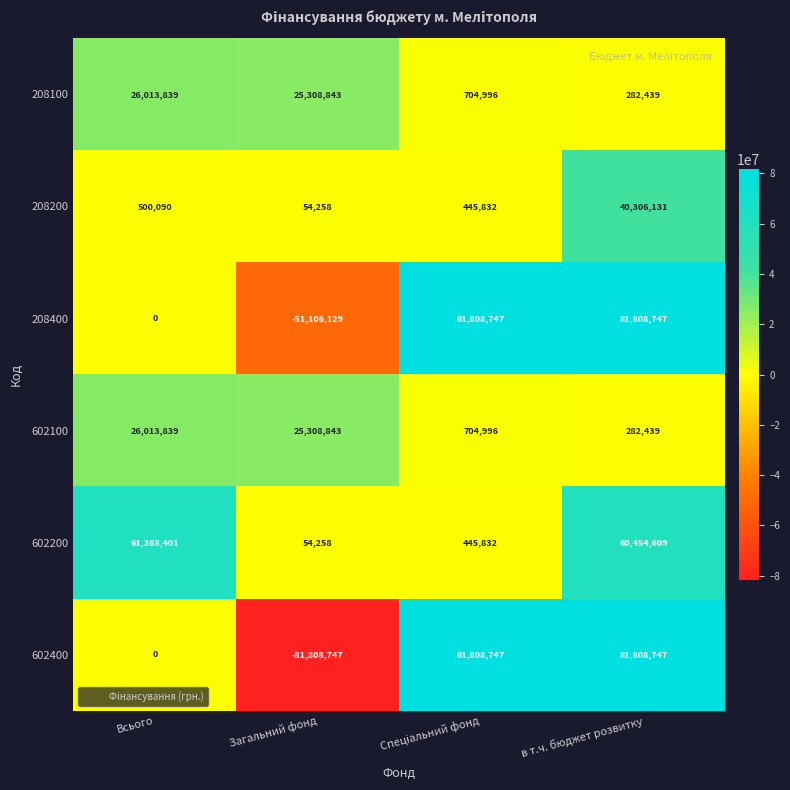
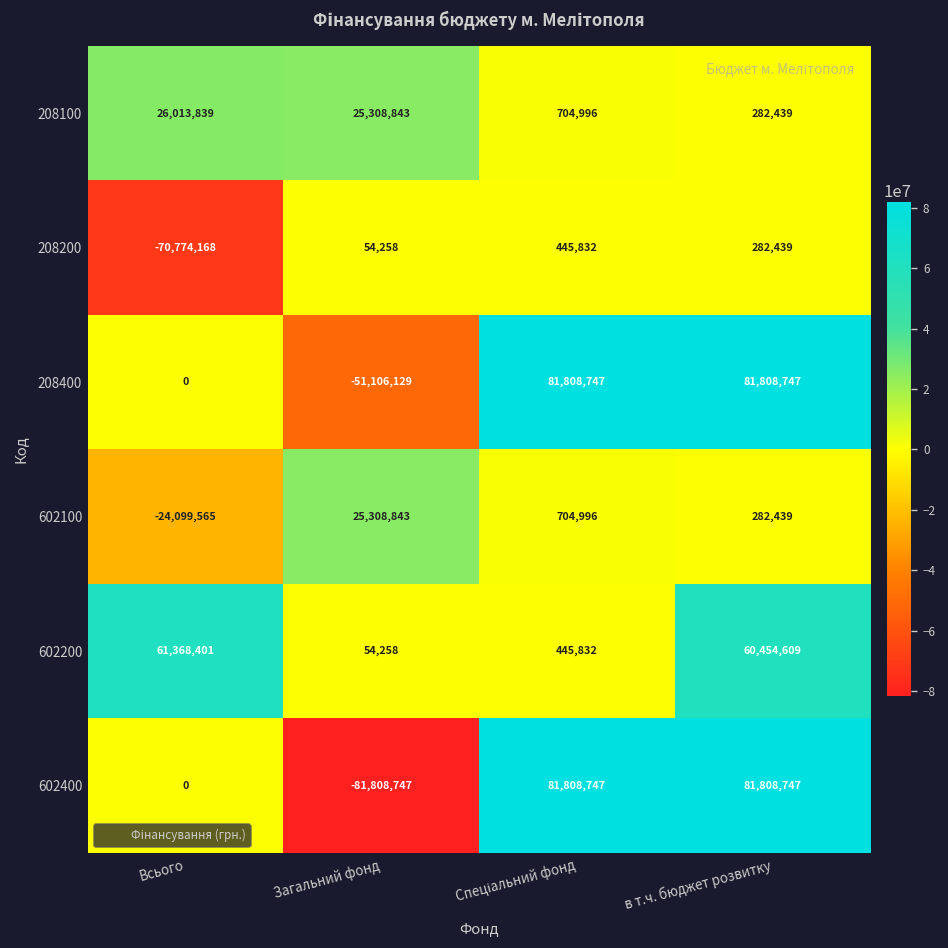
  {
    "208100": {
      "Всього": "26,013,839",
      "Загальний фонд": "25,308,843",
      "Спеціальний фонд": "704,996"
    },
    "208200": {
-     "Всього": "500,090",
+     "Всього": "-70,774,168",
      "Загальний фонд": "54,258",
      "Спеціальний фонд": "445,832",
-     "в т.ч. бюджет розвитку": "40,306,131"
+     "в т.ч. бюджет розвитку": "282,439"
    },
    "208400": {
      "Всього": "0",
      "Загальний фонд": "-51,106,129",
      "Спеціальний фонд": "81,808,747",
      "в т.ч. бюджет розвитку": "81,808,747"
    },
    "602100": {
-     "Всього": "26,013,839",
+     "Всього": "-24,099,565",
      "Загальний фонд": "25,308,843",
      "Спеціальний фонд": "704,996",
      "в т.ч. бюджет розвитку": "282,439"
    },
    "602200": {
      "Всього": "61,368,401",
      "Загальний фонд": "54,258",
      "Спеціальний фонд": "445,832",
      "в т.ч. бюджет розвитку": "60,454,609"
    },
    "602400": {
      "Всього": "0",
      "Загальний фонд": "-81,808,747",
      "Спеціальний фонд": "81,808,747",
      "в т.ч. бюджет розвитку": "81,808,747"
    }
  }
